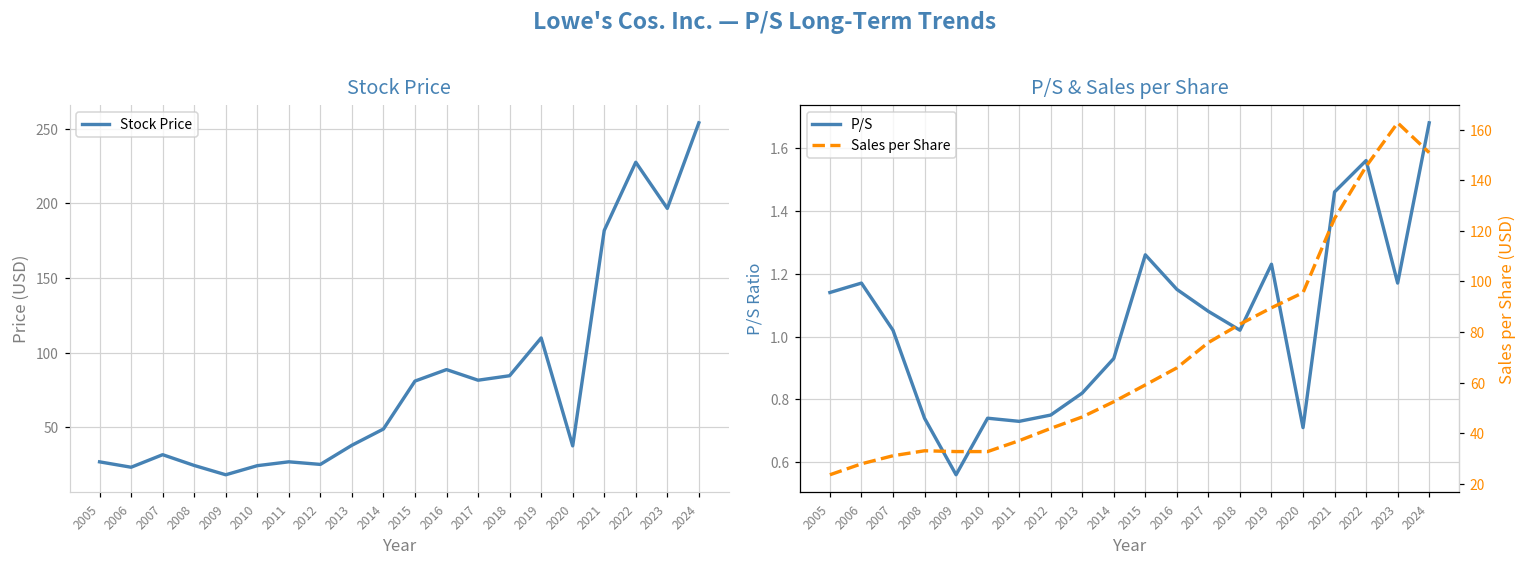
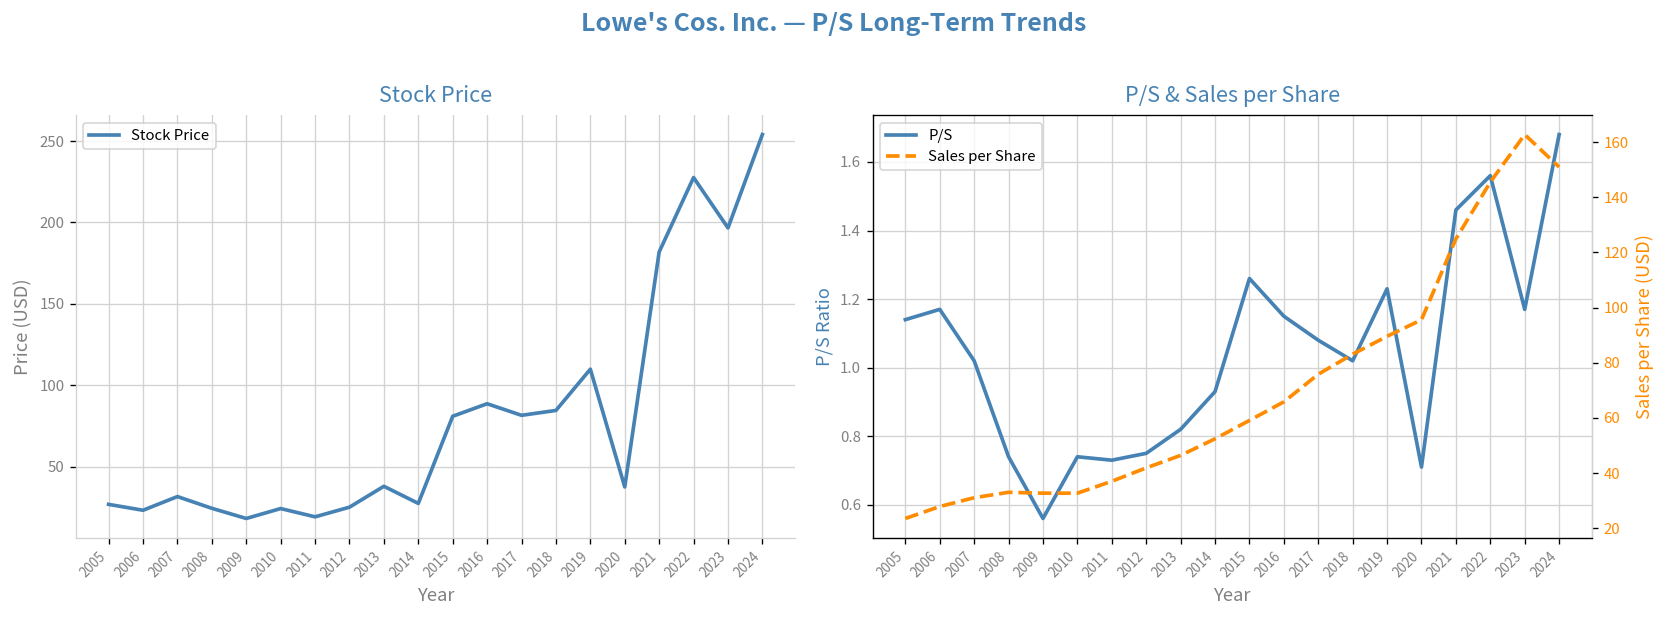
  {
    "Stock Price": {
      "2005": 27,
      "2006": 23,
      "2007": 32,
      "2008": 24,
      "2009": 18,
      "2010": 24,
-     "2011": 27,
+     "2011": 19,
      "2012": 25,
      "2013": 38,
-     "2014": 49,
+     "2014": 28,
      "2015": 81,
      "2016": 89,
      "2017": 82,
      "2018": 85,
      "2019": 110,
      "2020": 38,
      "2021": 182,
      "2022": 228,
      "2023": 197,
      "2024": 254
    }
  }
